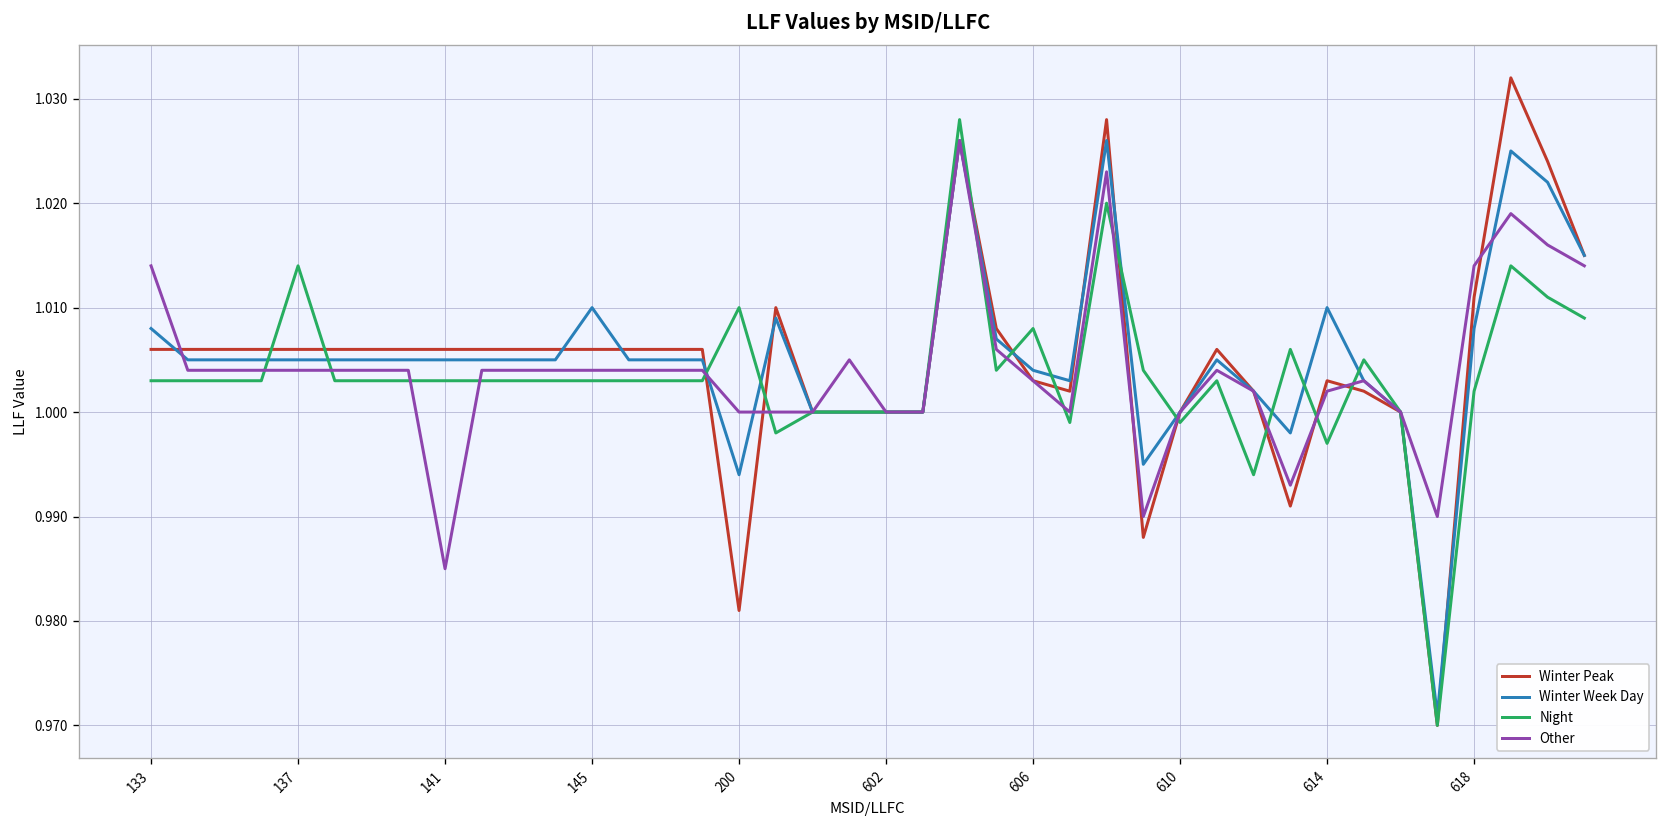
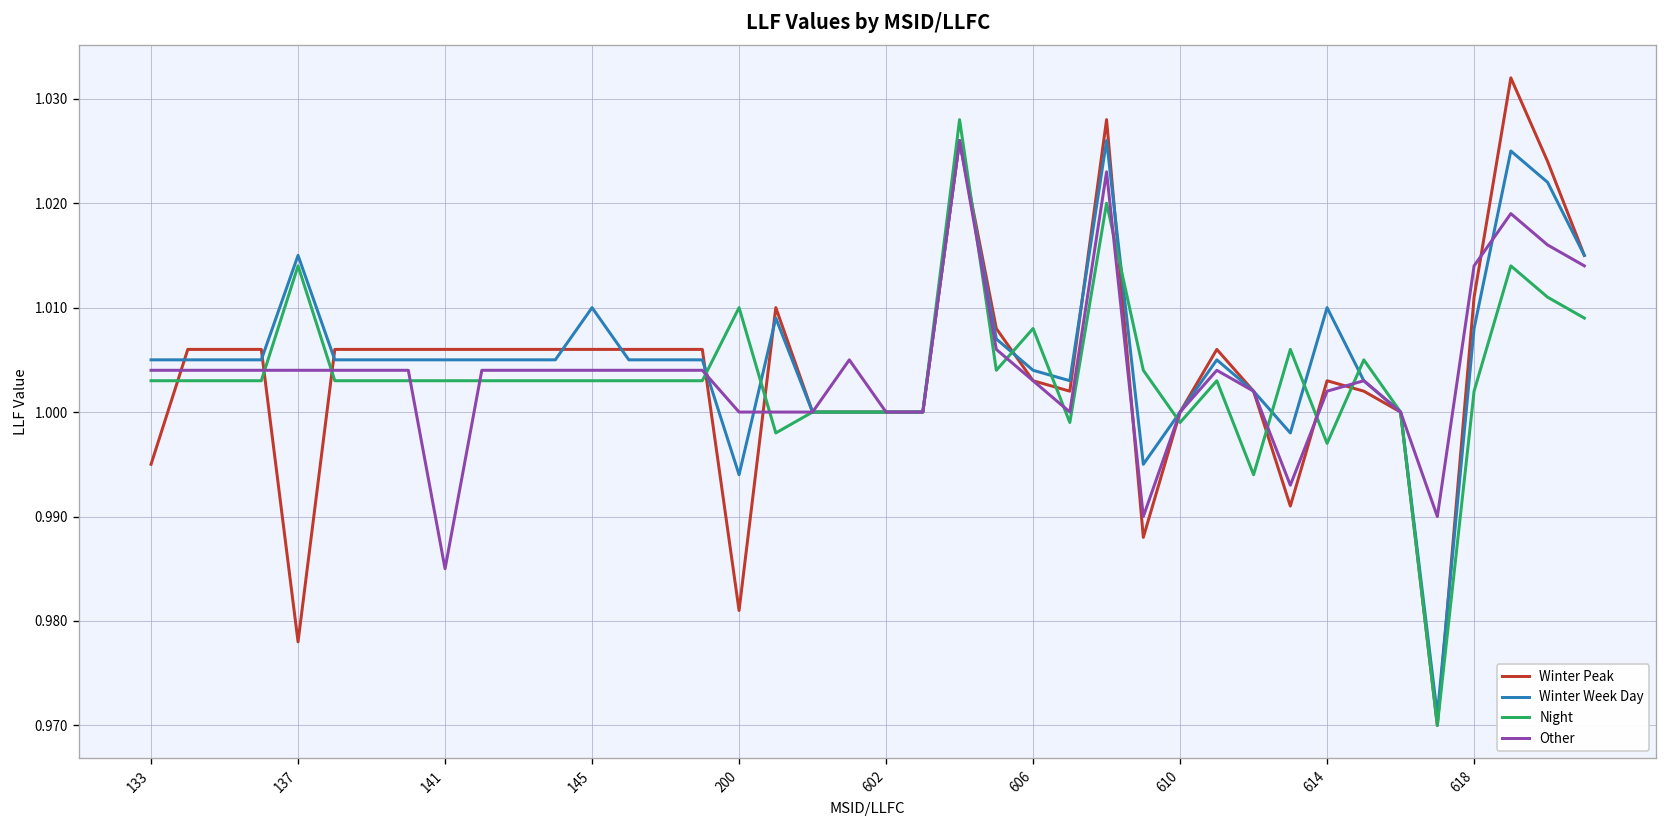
  {
    "Winter Peak": {
-     "133": 1.006,
-     "137": 1.006,
+     "133": 0.995,
+     "137": 0.978,
      "141": 1.006,
      "145": 1.006,
      "200": 0.981,
      "614": 1.003,
      "618": 1.011
    },
    "Winter Week Day": {
-     "133": 1.008,
-     "137": 1.005,
+     "133": 1.005,
+     "137": 1.015,
      "141": 1.005,
      "145": 1.010,
      "200": 0.994,
      "606": 1.004,
      "614": 1.010,
      "618": 1.008
    },
    "Night": {
      "133": 1.003,
      "137": 1.014,
      "141": 1.003,
      "145": 1.003,
      "200": 1.010,
      "606": 1.008,
      "610": 0.999,
      "614": 0.997,
      "618": 1.002
    },
    "Other": {
-     "133": 1.014,
+     "133": 1.004,
      "137": 1.004,
      "141": 0.985,
      "145": 1.004,
      "200": 1.000,
      "614": 1.002,
      "618": 1.014
    }
  }
